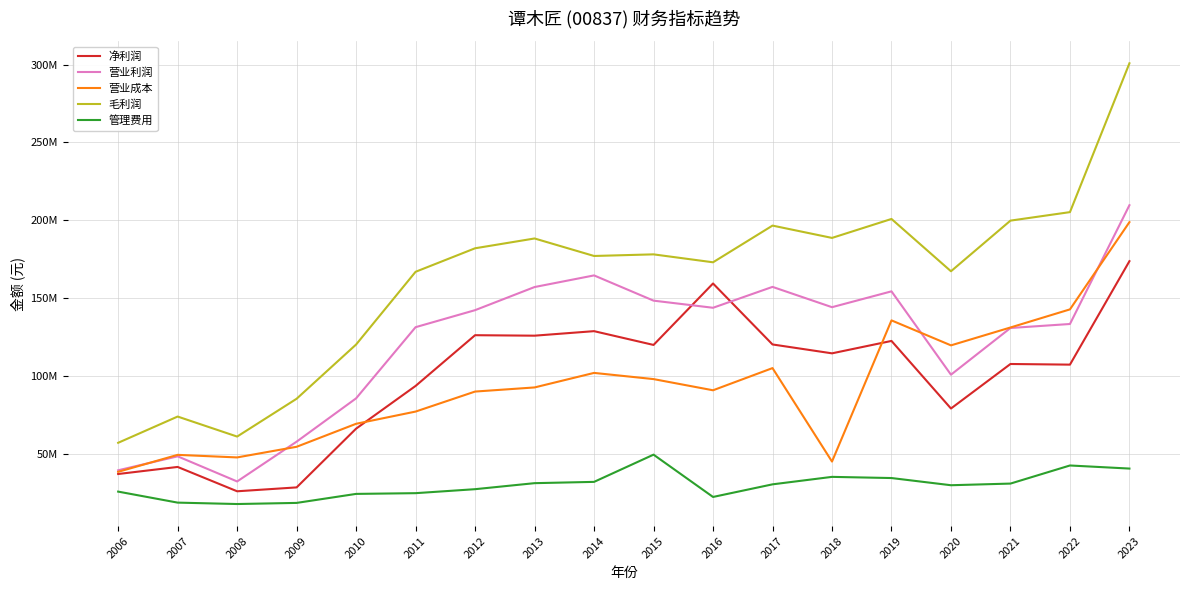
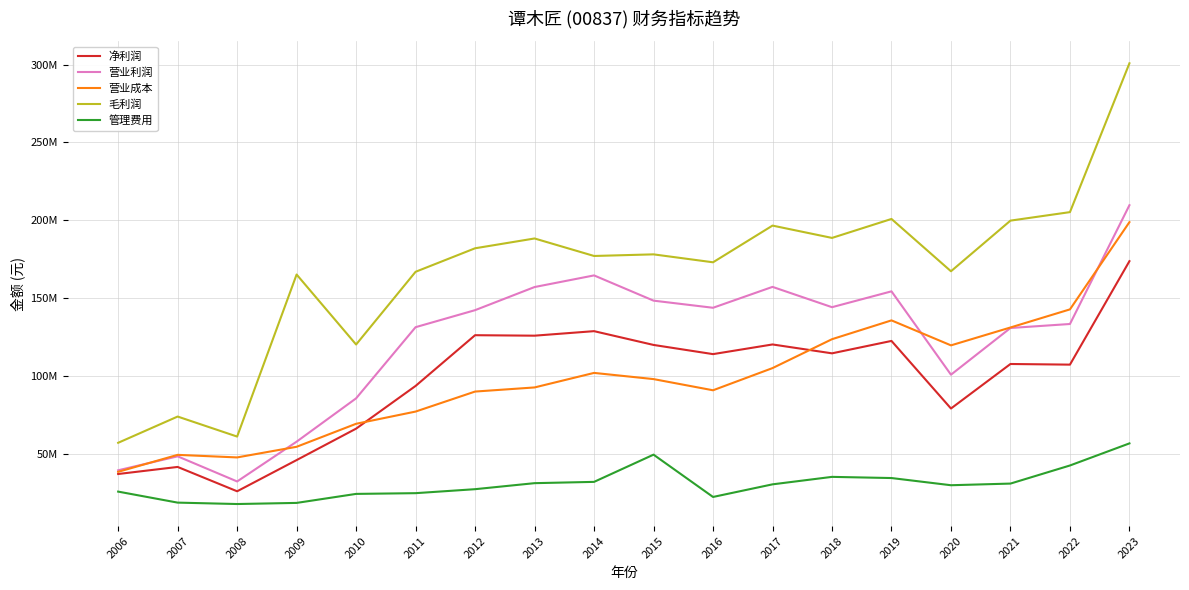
  {
    "净利润": {
      "2007": 42000000,
      "2008": 26000000,
-     "2009": 28000000,
+     "2009": 46000000,
      "2010": 66000000,
      "2011": 94000000,
      "2012": 126000000,
      "2013": 126000000,
      "2014": 129000000,
      "2015": 120000000,
-     "2016": 159000000,
+     "2016": 114000000,
      "2017": 120000000,
      "2018": 115000000,
      "2019": 122000000,
      "2020": 79000000,
      "2021": 108000000,
      "2022": 107000000,
      "2023": 174000000
    },
    "营业利润": {
      "2008": 32000000,
      "2009": 58000000,
      "2010": 86000000,
      "2011": 131000000,
      "2012": 142000000,
      "2013": 157000000,
      "2014": 165000000,
      "2015": 148000000,
      "2016": 144000000,
      "2017": 157000000,
      "2018": 144000000,
      "2019": 154000000,
      "2020": 101000000,
      "2022": 133000000,
      "2023": 210000000
    },
    "营业成本": {
      "2008": 48000000,
      "2009": 54000000,
      "2010": 69000000,
      "2011": 77000000,
      "2012": 90000000,
      "2013": 93000000,
      "2014": 102000000,
      "2015": 98000000,
      "2016": 91000000,
      "2017": 105000000,
-     "2018": 45000000,
+     "2018": 124000000,
      "2019": 136000000,
      "2020": 120000000,
      "2022": 143000000,
      "2023": 199000000
    },
    "毛利润": {
      "2006": 57000000,
      "2007": 74000000,
      "2008": 61000000,
-     "2009": 85000000,
+     "2009": 165000000,
      "2010": 120000000,
      "2011": 167000000,
      "2012": 182000000,
      "2013": 188000000,
      "2014": 177000000,
      "2015": 178000000,
      "2016": 173000000,
      "2017": 197000000,
      "2018": 189000000,
      "2019": 201000000,
      "2020": 167000000,
      "2021": 200000000,
      "2022": 205000000,
      "2023": 301000000
    },
    "管理费用": {
      "2006": 26000000,
      "2007": 19000000,
      "2008": 18000000,
      "2009": 18000000,
      "2010": 24000000,
      "2011": 25000000,
      "2012": 27000000,
      "2013": 31000000,
      "2014": 32000000,
      "2015": 49000000,
      "2016": 22000000,
      "2017": 30000000,
      "2018": 35000000,
      "2019": 34000000,
      "2020": 30000000,
      "2021": 31000000,
      "2022": 42000000,
-     "2023": 40000000
+     "2023": 57000000
    }
  }
